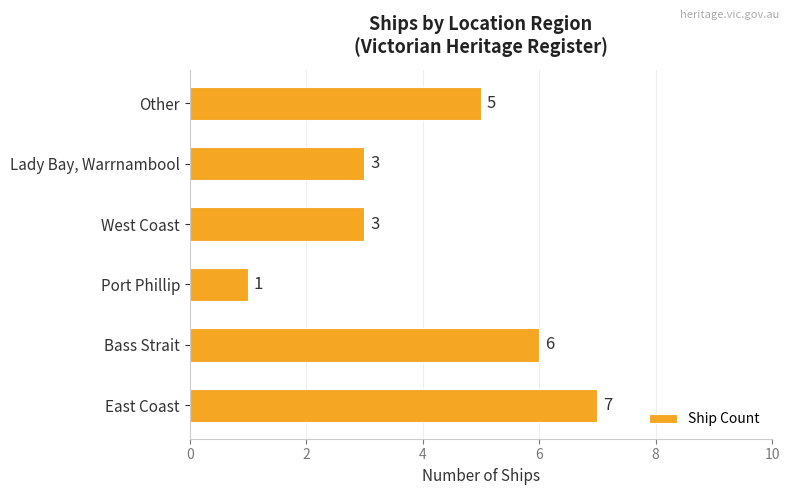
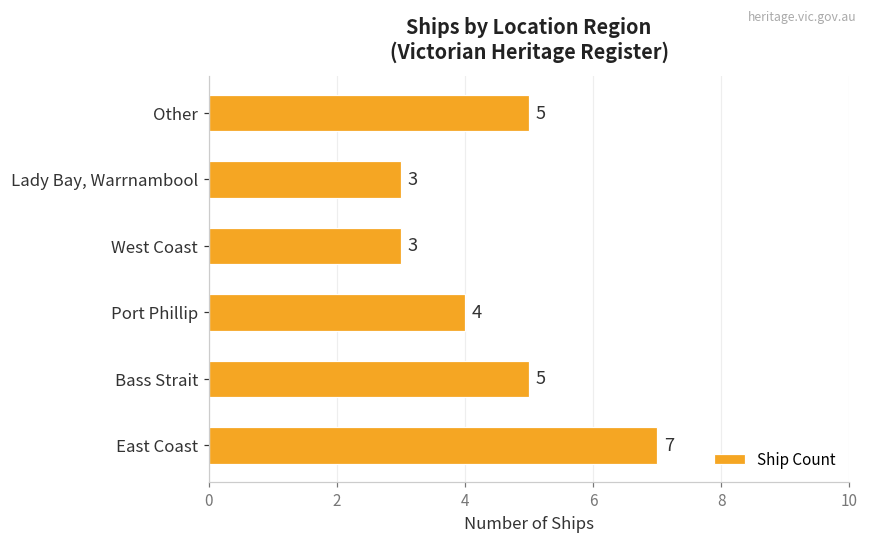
  {
    "Other": 5,
    "Lady Bay, Warrnambool": 3,
    "West Coast": 3,
-   "Port Phillip": 1,
-   "Bass Strait": 6,
+   "Port Phillip": 4,
+   "Bass Strait": 5,
    "East Coast": 7
  }
